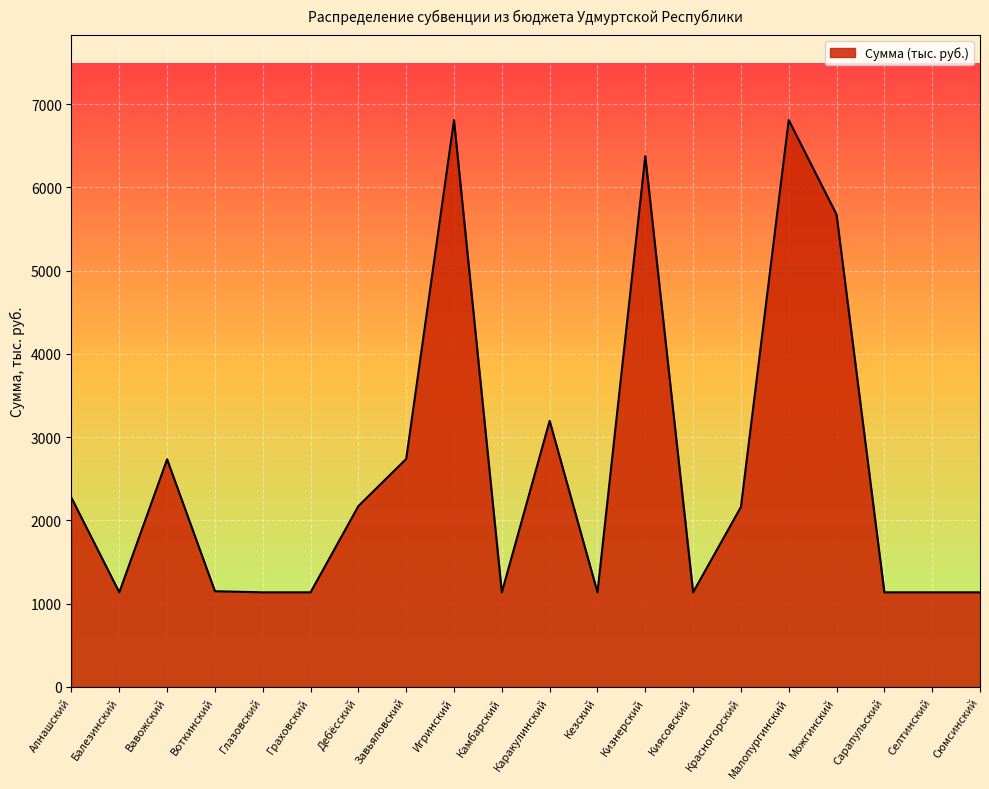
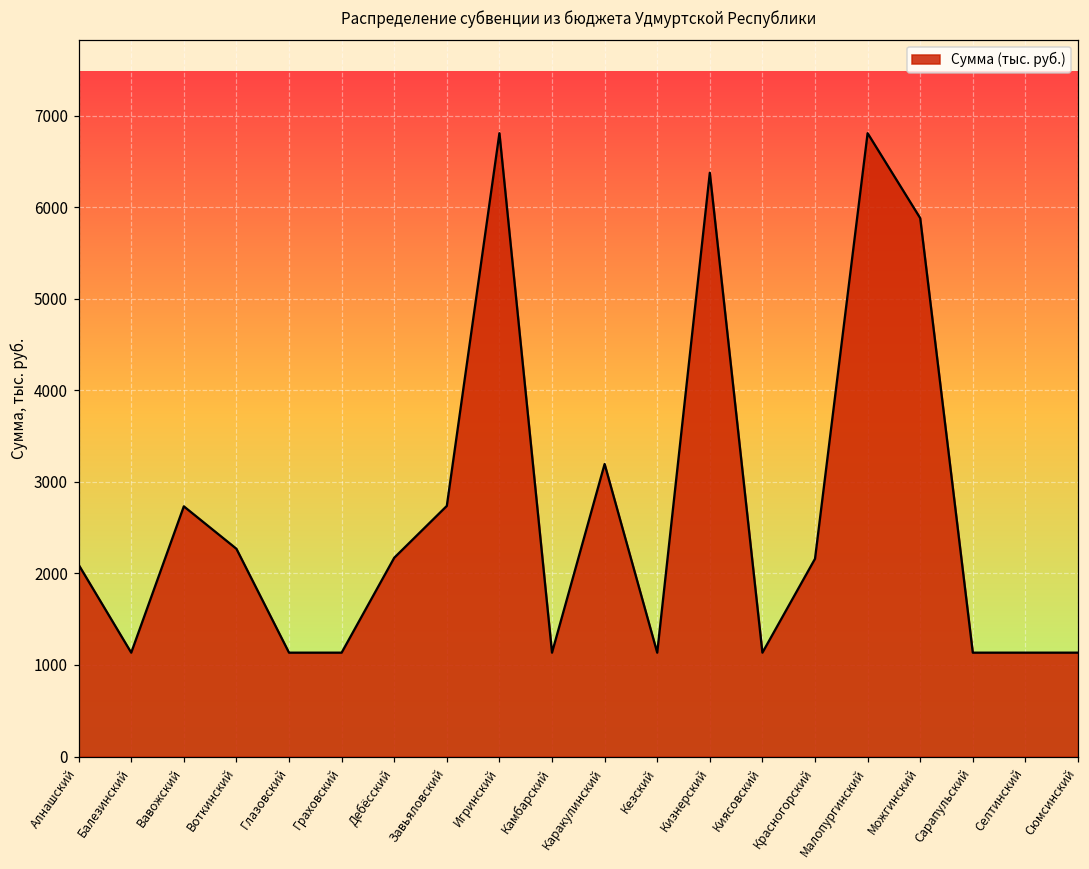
  {
-   "Алнашский": 2300,
+   "Алнашский": 2100,
    "Балезинский": 1100,
    "Вавожский": 2700,
-   "Воткинский": 1100,
+   "Воткинский": 2300,
    "Глазовский": 1100,
    "Граховский": 1100,
    "Дебёсский": 2200,
    "Завьяловский": 2700,
    "Игринский": 6800,
    "Камбарский": 1100,
    "Каракулинский": 3200,
    "Кезский": 1100,
    "Кизнерский": 6400,
    "Киясовский": 1100,
    "Красногорский": 2200,
    "Малопургинский": 6800,
-   "Можгинский": 5700,
+   "Можгинский": 5900,
    "Сарапульский": 1100,
    "Селтинский": 1100,
    "Сюмсинский": 1100
  }
